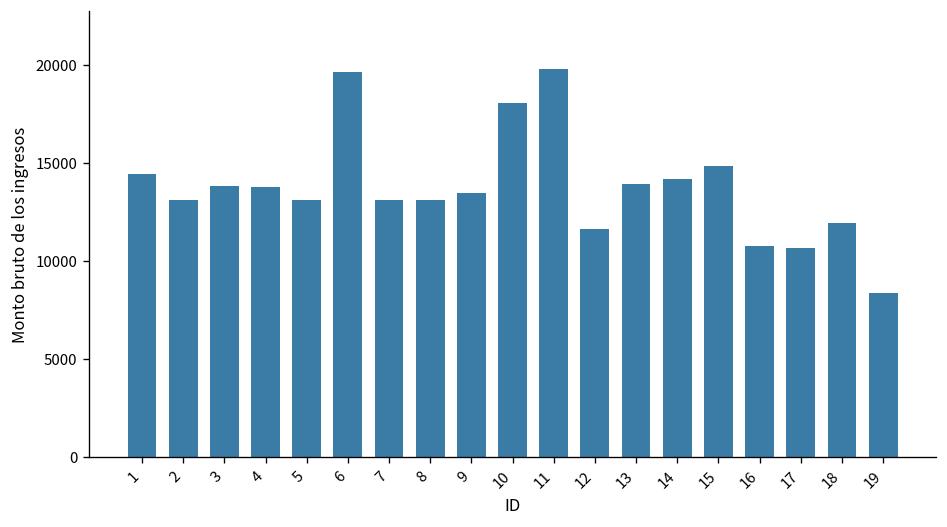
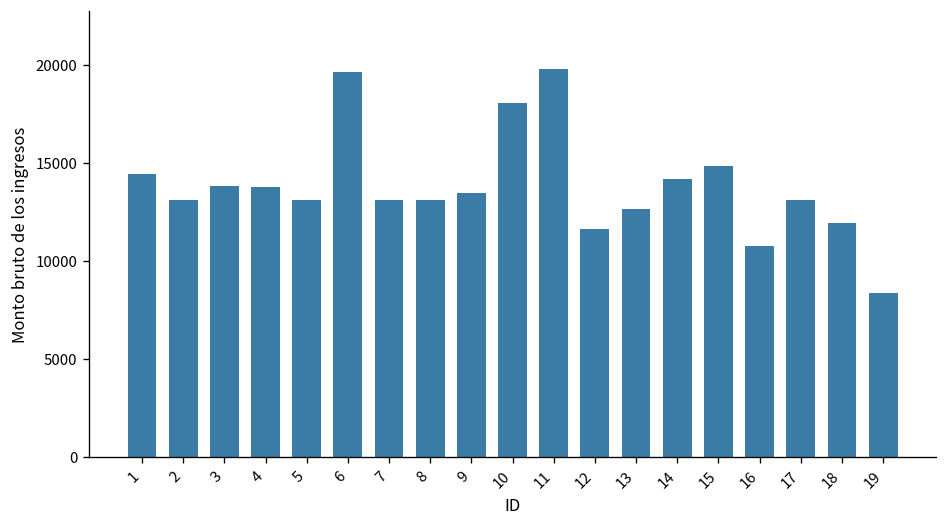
  {
    "1": 14400,
    "2": 13100,
    "3": 13800,
    "4": 13800,
    "5": 13100,
    "6": 19600,
    "7": 13100,
    "8": 13100,
    "9": 13500,
    "10": 18100,
    "11": 19800,
    "12": 11600,
-   "13": 13900,
+   "13": 12600,
    "14": 14200,
    "15": 14800,
    "16": 10800,
-   "17": 10700,
+   "17": 13100,
    "18": 11900,
    "19": 8400
  }
